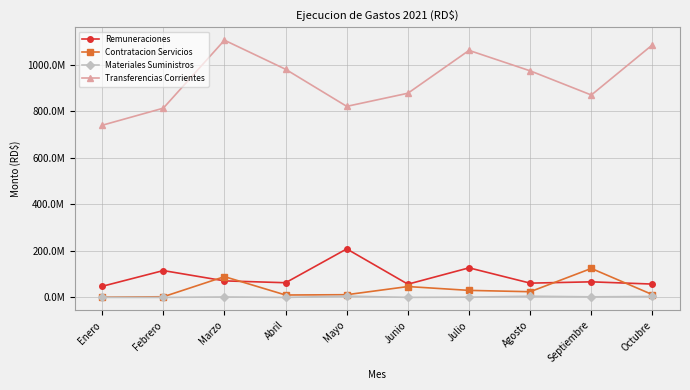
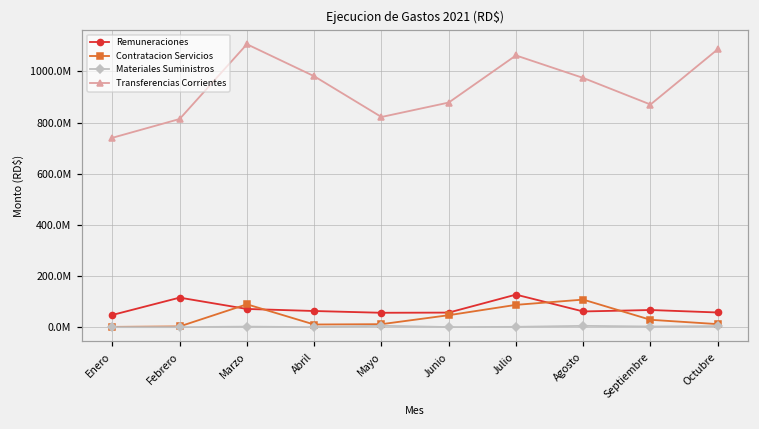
  {
    "Remuneraciones": {
      "Enero": 50000000,
      "Febrero": 120000000,
      "Marzo": 70000000,
      "Abril": 60000000,
-     "Mayo": 210000000,
+     "Mayo": 60000000,
      "Julio": 130000000,
      "Agosto": 60000000,
      "Septiembre": 70000000,
      "Octubre": 60000000
    },
    "Contratacion Servicios": {
      "Marzo": 90000000,
-     "Julio": 30000000,
-     "Agosto": 20000000,
-     "Septiembre": 120000000
+     "Julio": 90000000,
+     "Agosto": 110000000,
+     "Septiembre": 30000000
    }
  }
